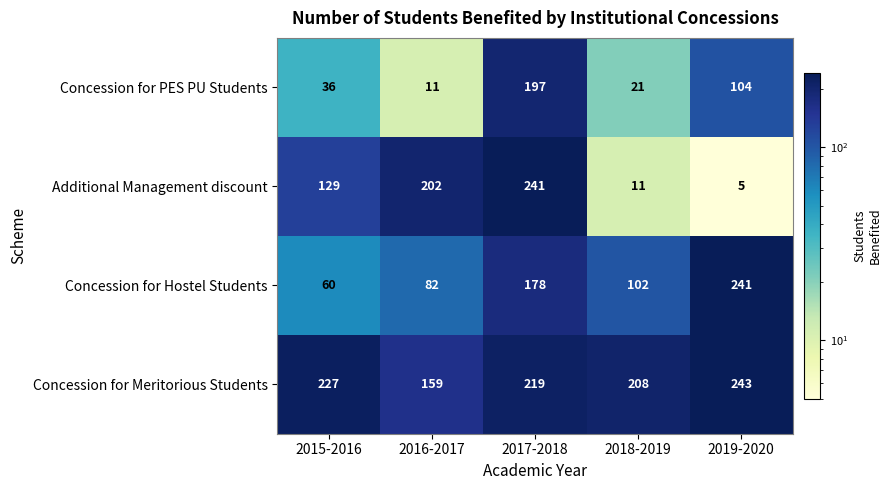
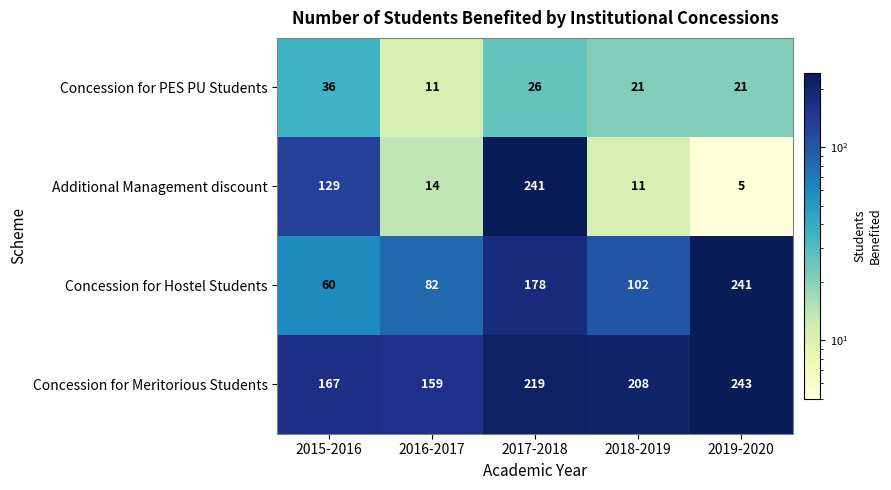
  {
    "Concession for PES PU Students": {
      "2015-2016": 36,
      "2016-2017": 11,
-     "2017-2018": 197,
+     "2017-2018": 26,
      "2018-2019": 21,
-     "2019-2020": 104
+     "2019-2020": 21
    },
    "Additional Management discount": {
      "2015-2016": 129,
-     "2016-2017": 202,
+     "2016-2017": 14,
      "2017-2018": 241,
      "2018-2019": 11,
      "2019-2020": 5
    },
    "Concession for Hostel Students": {
      "2015-2016": 60,
      "2016-2017": 82,
      "2017-2018": 178,
      "2018-2019": 102,
      "2019-2020": 241
    },
    "Concession for Meritorious Students": {
-     "2015-2016": 227,
+     "2015-2016": 167,
      "2016-2017": 159,
      "2017-2018": 219,
      "2018-2019": 208,
      "2019-2020": 243
    }
  }
